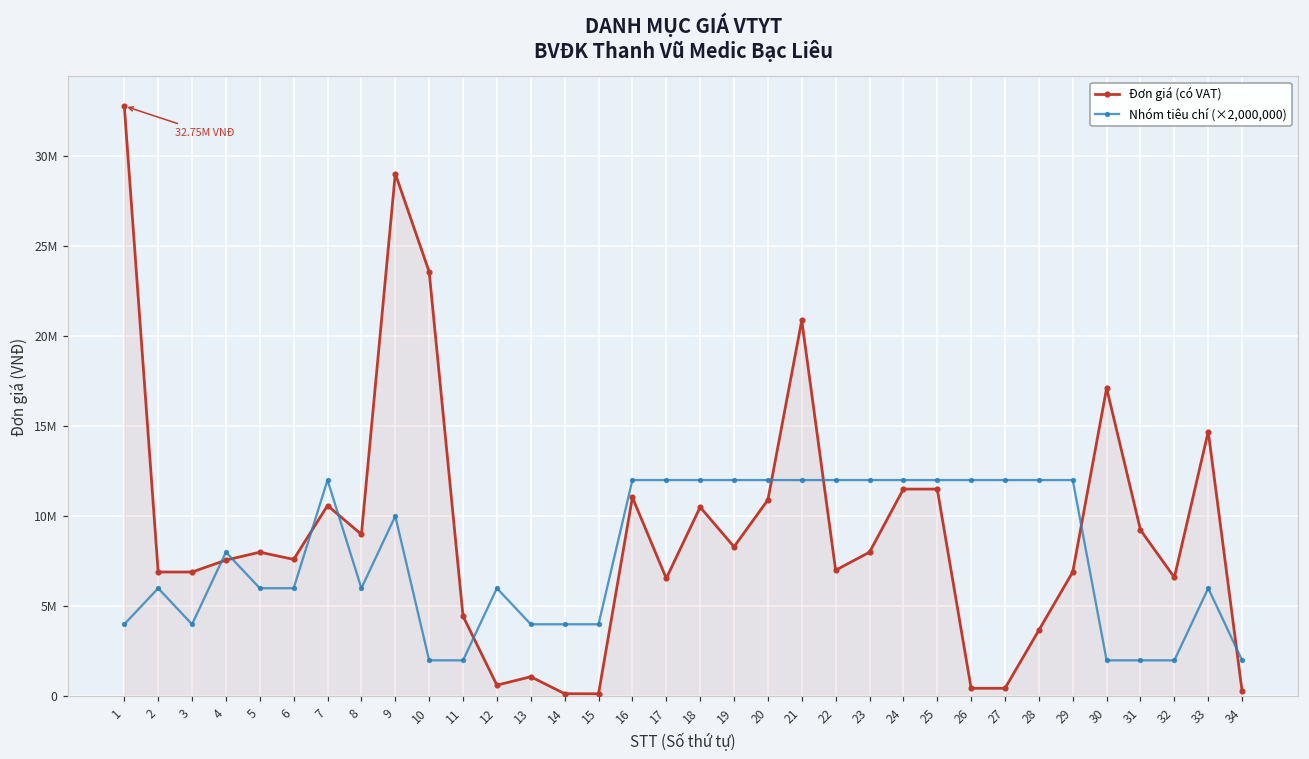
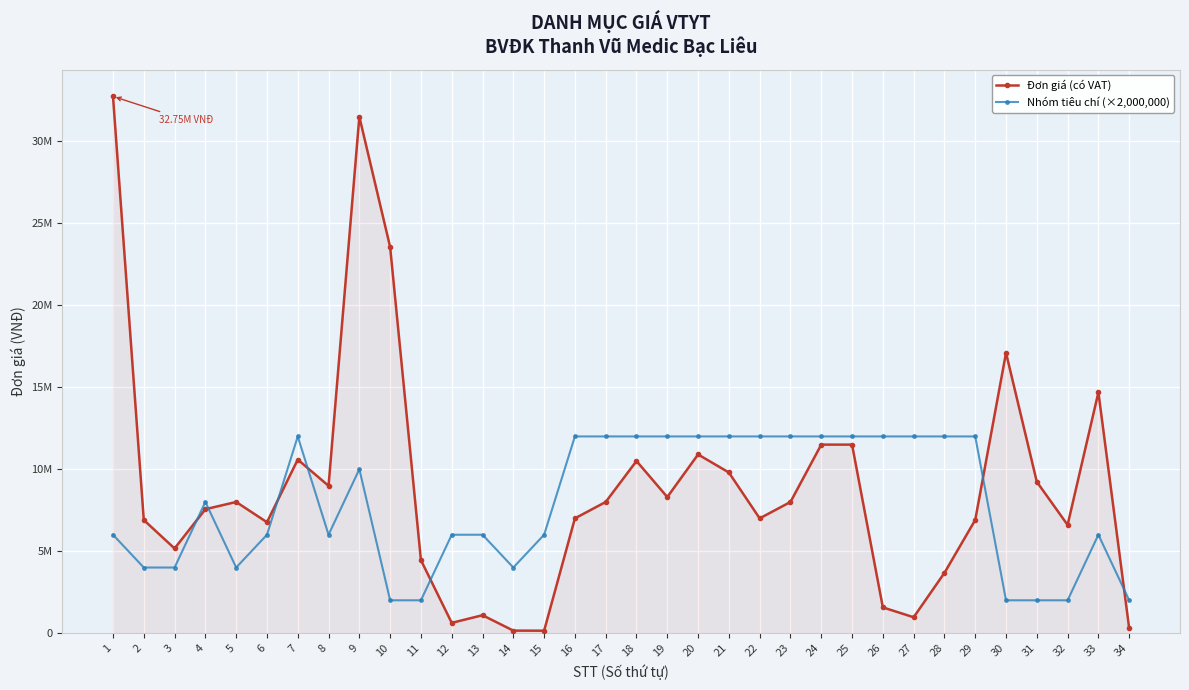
  {
    "Đơn giá (có VAT)": {
      "2": 6900000,
-     "3": 6900000,
+     "3": 5200000,
      "4": 7600000,
      "5": 8000000,
-     "6": 7600000,
+     "6": 6800000,
      "7": 10600000,
      "8": 9000000,
-     "9": 29000000,
+     "9": 31500000,
      "10": 23600000,
      "11": 4500000,
      "12": 600000,
      "13": 1100000,
      "14": 200000,
      "15": 100000,
-     "16": 11000000,
-     "17": 6500000,
+     "16": 7000000,
+     "17": 8000000,
      "18": 10500000,
      "19": 8300000,
      "20": 10900000,
-     "21": 20900000,
+     "21": 9800000,
      "22": 7000000,
      "23": 8000000,
      "24": 11500000,
      "25": 11500000,
-     "26": 500000,
-     "27": 500000,
+     "26": 1600000,
+     "27": 1000000,
      "28": 3700000,
      "29": 6900000,
      "30": 17100000,
      "31": 9200000,
      "32": 6600000,
      "33": 14700000,
      "34": 300000
    },
    "Nhóm tiêu chí (×2,000,000)": {
-     "1": 4000000,
-     "2": 6000000,
+     "1": 6000000,
+     "2": 4000000,
      "3": 4000000,
      "4": 8000000,
-     "5": 6000000,
+     "5": 4000000,
      "6": 6000000,
      "7": 12000000,
      "8": 6000000,
      "9": 10000000,
      "10": 2000000,
      "11": 2000000,
      "12": 6000000,
-     "13": 4000000,
+     "13": 6000000,
      "14": 4000000,
-     "15": 4000000,
+     "15": 6000000,
      "16": 12000000,
      "17": 12000000,
      "18": 12000000,
      "19": 12000000,
      "20": 12000000,
      "21": 12000000,
      "22": 12000000,
      "23": 12000000,
      "24": 12000000,
      "25": 12000000,
      "26": 12000000,
      "27": 12000000,
      "28": 12000000,
      "29": 12000000,
      "30": 2000000,
      "31": 2000000,
      "32": 2000000,
      "33": 6000000,
      "34": 2000000
    }
  }
